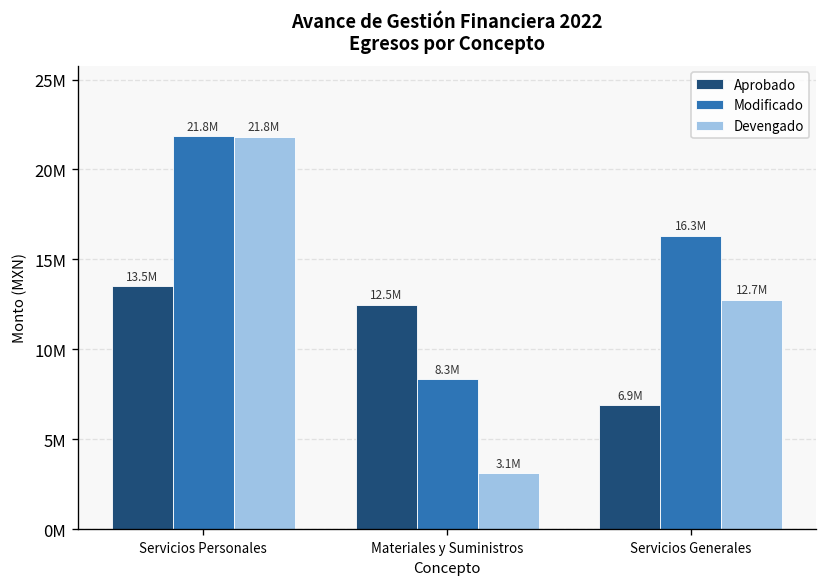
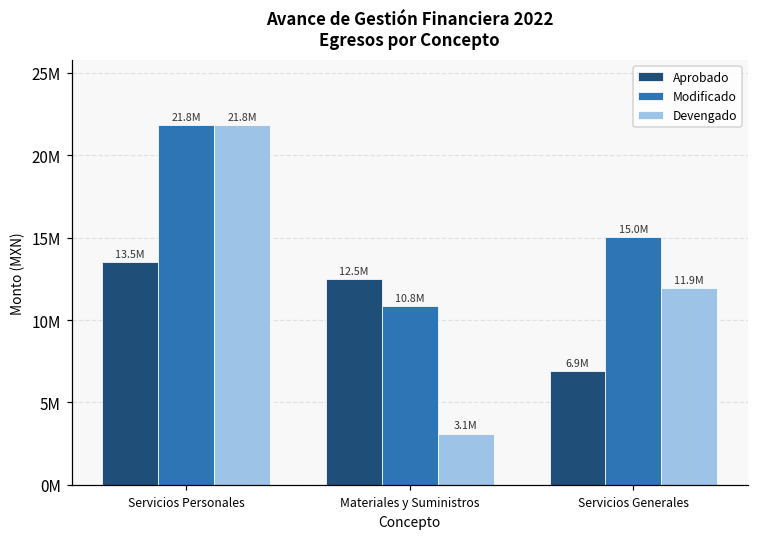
  {
    "Aprobado": {
      "Servicios Personales": "13.5M",
      "Materiales y Suministros": "12.5M",
      "Servicios Generales": "6.9M"
    },
    "Modificado": {
      "Servicios Personales": "21.8M",
-     "Materiales y Suministros": "8.3M",
-     "Servicios Generales": "16.3M"
+     "Materiales y Suministros": "10.8M",
+     "Servicios Generales": "15.0M"
    },
    "Devengado": {
      "Servicios Personales": "21.8M",
      "Materiales y Suministros": "3.1M",
-     "Servicios Generales": "12.7M"
+     "Servicios Generales": "11.9M"
    }
  }
